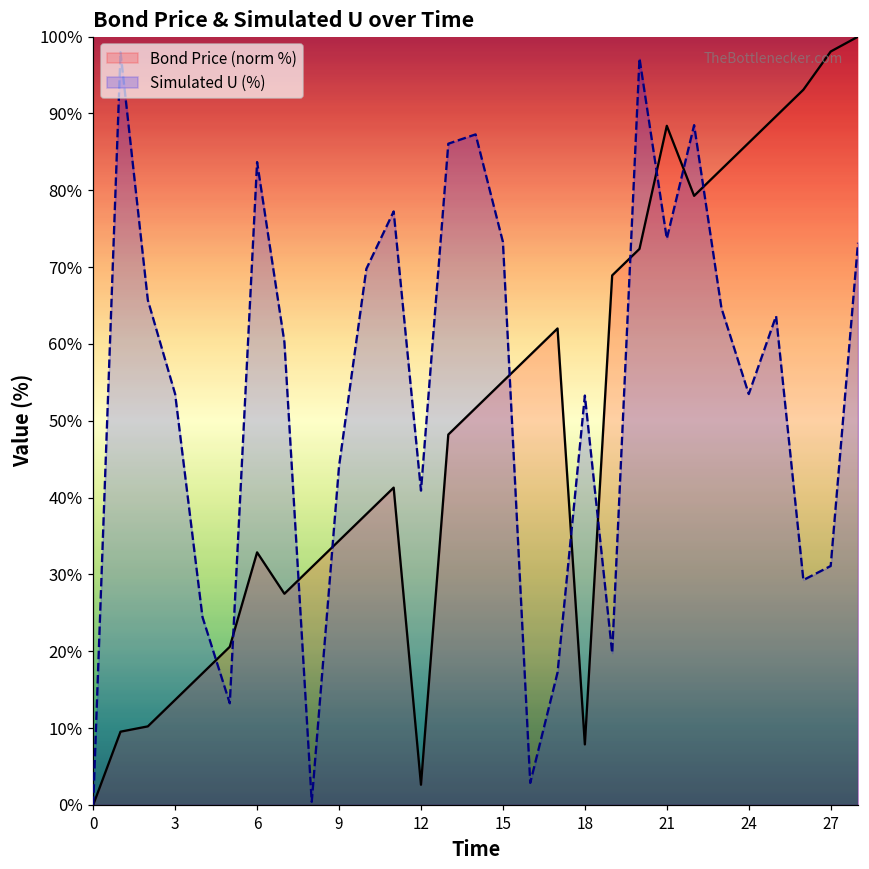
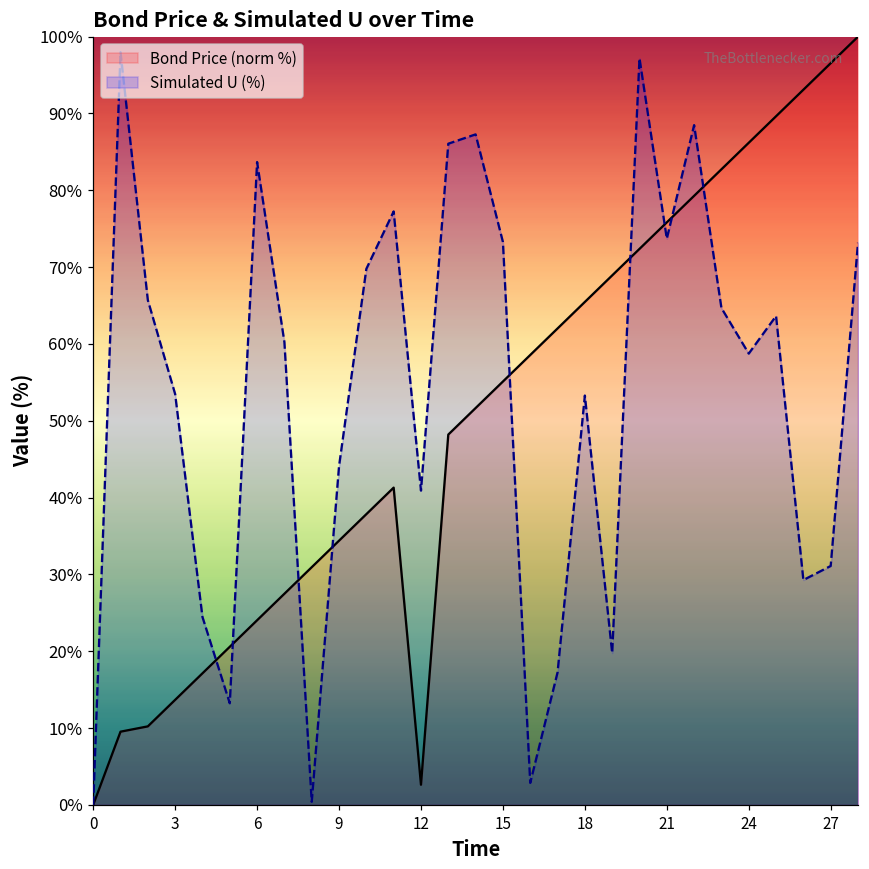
  {
    "Bond Price (norm %)": {
      "3": "14%",
-     "6": "33%",
+     "6": "24%",
      "9": "34%",
      "12": "3%",
      "15": "55%",
-     "18": "8%",
-     "21": "88%",
+     "18": "65%",
+     "21": "76%",
      "24": "86%",
-     "27": "98%"
+     "27": "97%"
    },
    "Simulated U (%)": {
      "3": "53%",
      "6": "84%",
      "9": "44%",
      "12": "41%",
      "15": "73%",
      "18": "53%",
      "21": "74%",
-     "24": "53%",
+     "24": "59%",
      "27": "31%"
    }
  }
